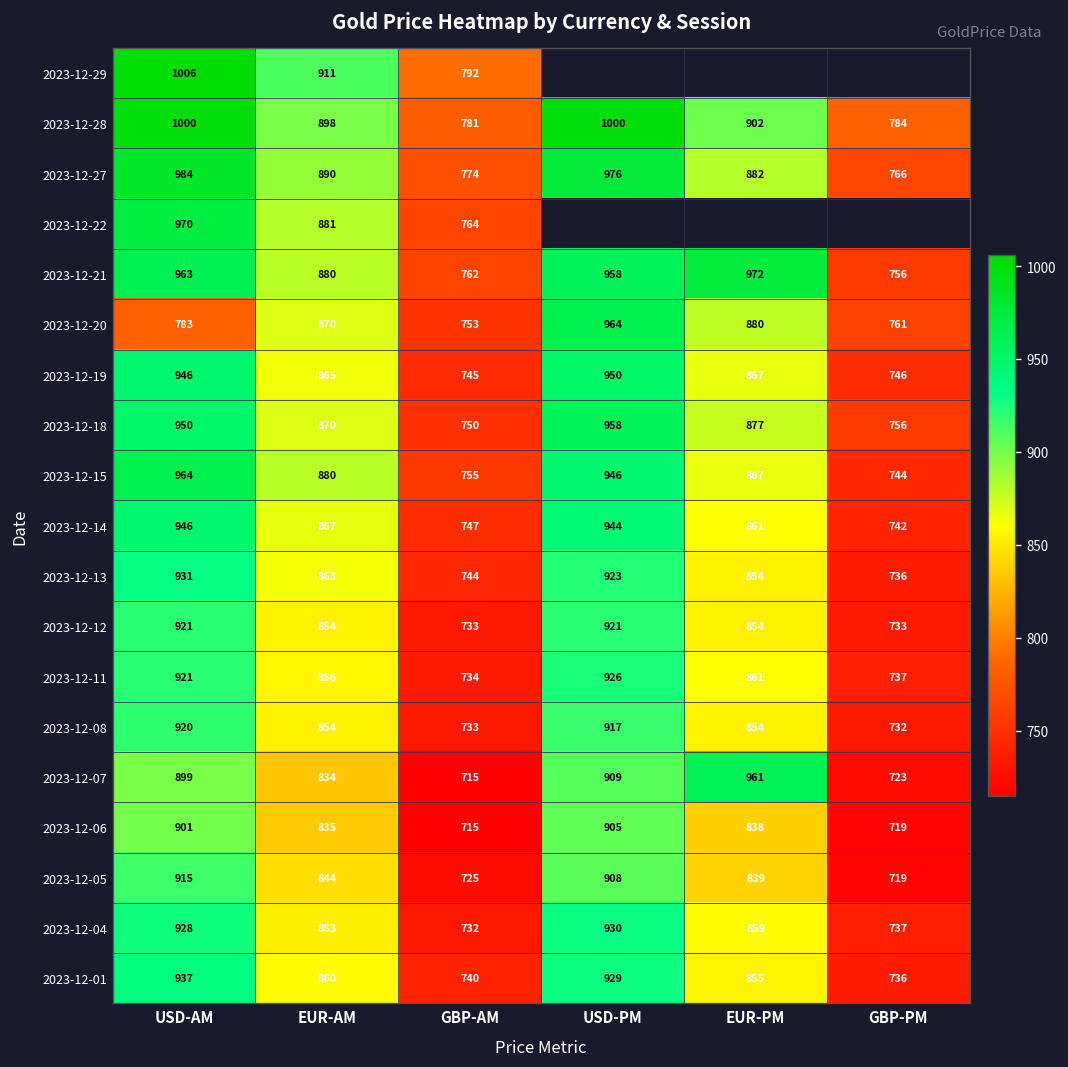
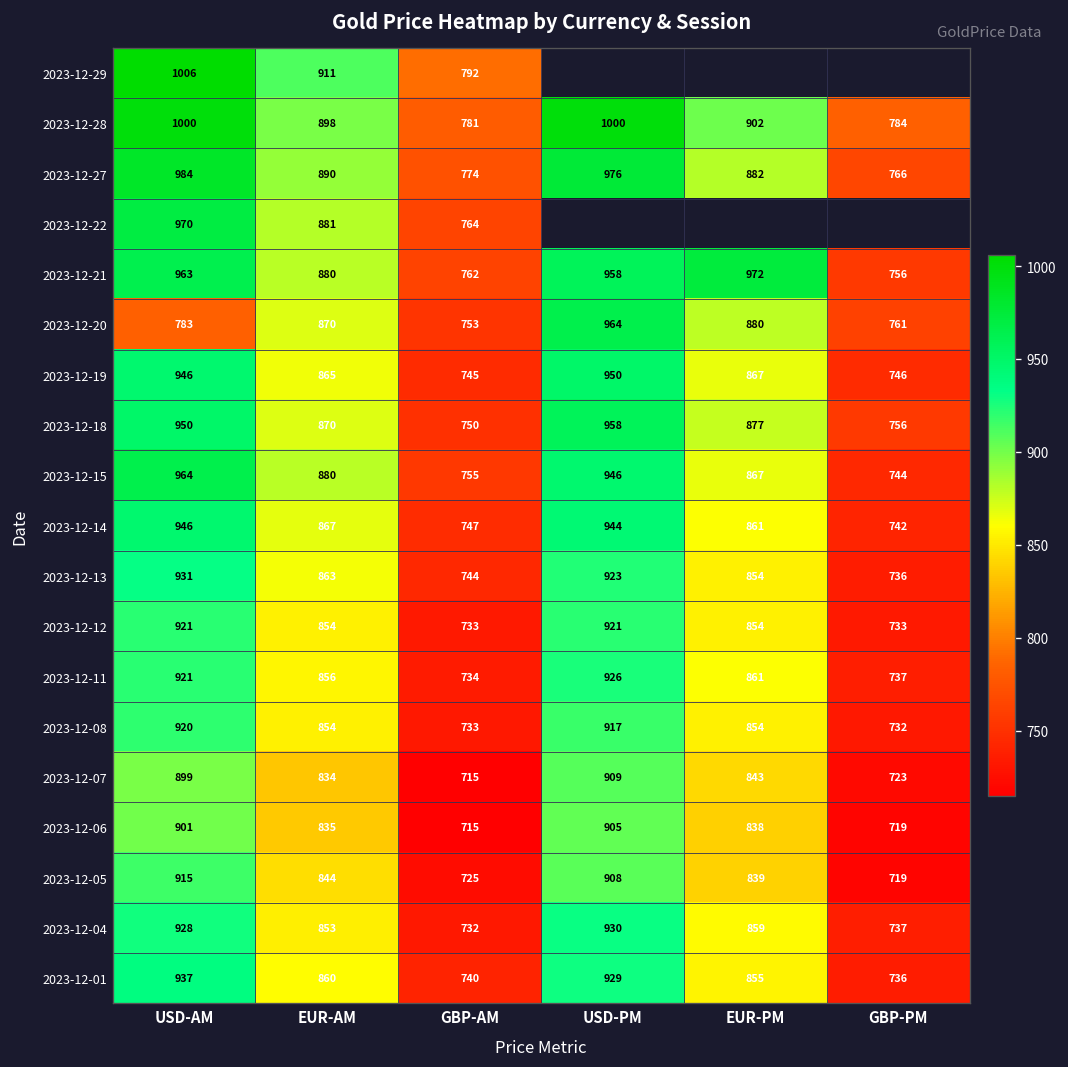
  {
    "2023-12-29": {
      "USD-AM": 1006,
      "EUR-AM": 911,
      "GBP-AM": 792
    },
    "2023-12-28": {
      "USD-AM": 1000,
      "EUR-AM": 898,
      "GBP-AM": 781,
      "USD-PM": 1000,
      "EUR-PM": 902,
      "GBP-PM": 784
    },
    "2023-12-27": {
      "USD-AM": 984,
      "EUR-AM": 890,
      "GBP-AM": 774,
      "USD-PM": 976,
      "EUR-PM": 882,
      "GBP-PM": 766
    },
    "2023-12-22": {
      "USD-AM": 970,
      "EUR-AM": 881,
      "GBP-AM": 764
    },
    "2023-12-21": {
      "USD-AM": 963,
      "EUR-AM": 880,
      "GBP-AM": 762,
      "USD-PM": 958,
      "EUR-PM": 972,
      "GBP-PM": 756
    },
    "2023-12-20": {
      "USD-AM": 783,
      "EUR-AM": 870,
      "GBP-AM": 753,
      "USD-PM": 964,
      "EUR-PM": 880,
      "GBP-PM": 761
    },
    "2023-12-19": {
      "USD-AM": 946,
      "EUR-AM": 865,
      "GBP-AM": 745,
      "USD-PM": 950,
      "EUR-PM": 867,
      "GBP-PM": 746
    },
    "2023-12-18": {
      "USD-AM": 950,
      "EUR-AM": 870,
      "GBP-AM": 750,
      "USD-PM": 958,
      "EUR-PM": 877,
      "GBP-PM": 756
    },
    "2023-12-15": {
      "USD-AM": 964,
      "EUR-AM": 880,
      "GBP-AM": 755,
      "USD-PM": 946,
      "EUR-PM": 867,
      "GBP-PM": 744
    },
    "2023-12-14": {
      "USD-AM": 946,
      "EUR-AM": 867,
      "GBP-AM": 747,
      "USD-PM": 944,
      "EUR-PM": 861,
      "GBP-PM": 742
    },
    "2023-12-13": {
      "USD-AM": 931,
      "EUR-AM": 863,
      "GBP-AM": 744,
      "USD-PM": 923,
      "EUR-PM": 854,
      "GBP-PM": 736
    },
    "2023-12-12": {
      "USD-AM": 921,
      "EUR-AM": 854,
      "GBP-AM": 733,
      "USD-PM": 921,
      "EUR-PM": 854,
      "GBP-PM": 733
    },
    "2023-12-11": {
      "USD-AM": 921,
      "EUR-AM": 856,
      "GBP-AM": 734,
      "USD-PM": 926,
      "EUR-PM": 861,
      "GBP-PM": 737
    },
    "2023-12-08": {
      "USD-AM": 920,
      "EUR-AM": 854,
      "GBP-AM": 733,
      "USD-PM": 917,
      "EUR-PM": 854,
      "GBP-PM": 732
    },
    "2023-12-07": {
      "USD-AM": 899,
      "EUR-AM": 834,
      "GBP-AM": 715,
      "USD-PM": 909,
-     "EUR-PM": 961,
+     "EUR-PM": 843,
      "GBP-PM": 723
    },
    "2023-12-06": {
      "USD-AM": 901,
      "EUR-AM": 835,
      "GBP-AM": 715,
      "USD-PM": 905,
      "EUR-PM": 838,
      "GBP-PM": 719
    },
    "2023-12-05": {
      "USD-AM": 915,
      "EUR-AM": 844,
      "GBP-AM": 725,
      "USD-PM": 908,
      "EUR-PM": 839,
      "GBP-PM": 719
    },
    "2023-12-04": {
      "USD-AM": 928,
      "EUR-AM": 853,
      "GBP-AM": 732,
      "USD-PM": 930,
      "EUR-PM": 859,
      "GBP-PM": 737
    },
    "2023-12-01": {
      "USD-AM": 937,
      "EUR-AM": 860,
      "GBP-AM": 740,
      "USD-PM": 929,
      "EUR-PM": 855,
      "GBP-PM": 736
    }
  }
